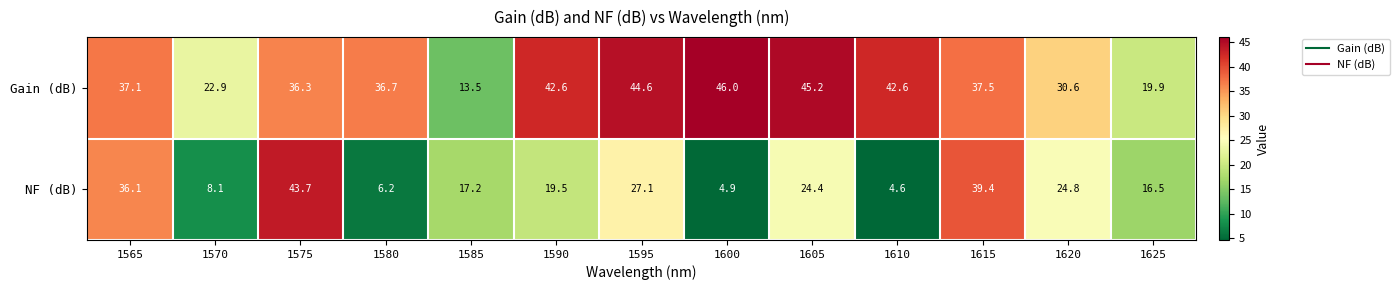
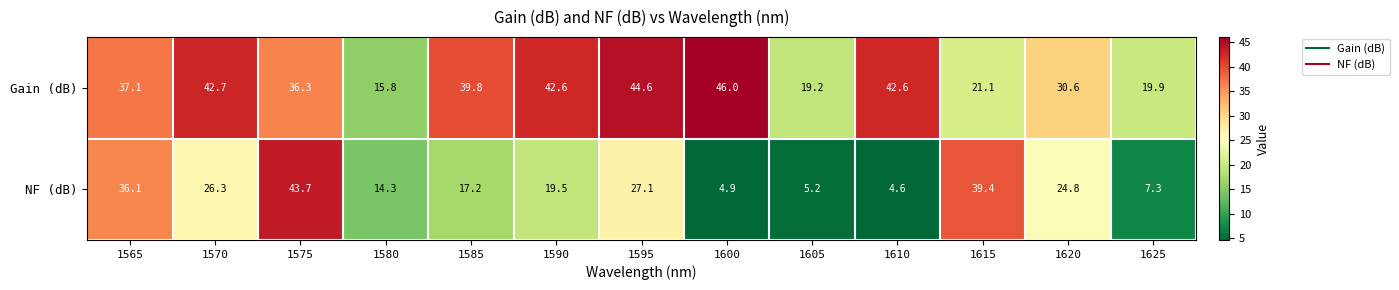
  {
    "Gain (dB)": {
      "1565": 37.1,
-     "1570": 22.9,
+     "1570": 42.7,
      "1575": 36.3,
-     "1580": 36.7,
-     "1585": 13.5,
+     "1580": 15.8,
+     "1585": 39.8,
      "1590": 42.6,
      "1595": 44.6,
      "1600": 46.0,
-     "1605": 45.2,
+     "1605": 19.2,
      "1610": 42.6,
-     "1615": 37.5,
+     "1615": 21.1,
      "1620": 30.6,
      "1625": 19.9
    },
    "NF (dB)": {
      "1565": 36.1,
-     "1570": 8.1,
+     "1570": 26.3,
      "1575": 43.7,
-     "1580": 6.2,
+     "1580": 14.3,
      "1585": 17.2,
      "1590": 19.5,
      "1595": 27.1,
      "1600": 4.9,
-     "1605": 24.4,
+     "1605": 5.2,
      "1610": 4.6,
      "1615": 39.4,
      "1620": 24.8,
-     "1625": 16.5
+     "1625": 7.3
    }
  }
